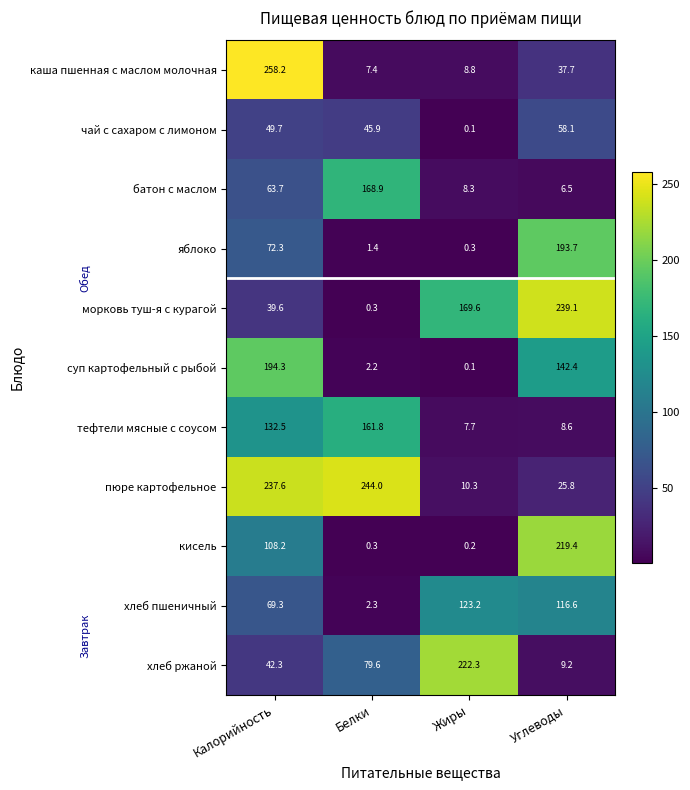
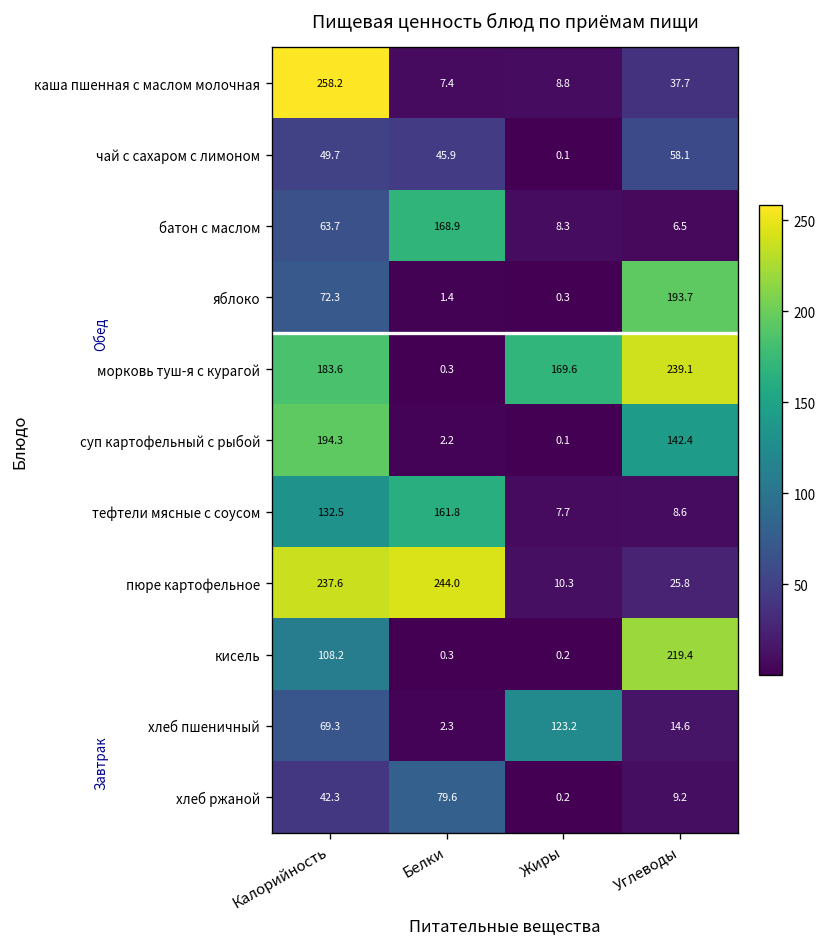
  {
    "каша пшенная с маслом молочная": {
      "Калорийность": 258.2,
      "Белки": 7.4,
      "Жиры": 8.8,
      "Углеводы": 37.7
    },
    "чай с сахаром с лимоном": {
      "Калорийность": 49.7,
      "Белки": 45.9,
      "Жиры": 0.1,
      "Углеводы": 58.1
    },
    "батон с маслом": {
      "Калорийность": 63.7,
      "Белки": 168.9,
      "Жиры": 8.3,
      "Углеводы": 6.5
    },
    "яблоко": {
      "Калорийность": 72.3,
      "Белки": 1.4,
      "Жиры": 0.3,
      "Углеводы": 193.7
    },
    "морковь туш-я с курагой": {
-     "Калорийность": 39.6,
+     "Калорийность": 183.6,
      "Белки": 0.3,
      "Жиры": 169.6,
      "Углеводы": 239.1
    },
    "суп картофельный с рыбой": {
      "Калорийность": 194.3,
      "Белки": 2.2,
      "Жиры": 0.1,
      "Углеводы": 142.4
    },
    "тефтели мясные с соусом": {
      "Калорийность": 132.5,
      "Белки": 161.8,
      "Жиры": 7.7,
      "Углеводы": 8.6
    },
    "пюре картофельное": {
      "Калорийность": 237.6,
      "Белки": 244.0,
      "Жиры": 10.3,
      "Углеводы": 25.8
    },
    "кисель": {
      "Калорийность": 108.2,
      "Белки": 0.3,
      "Жиры": 0.2,
      "Углеводы": 219.4
    },
    "хлеб пшеничный": {
      "Калорийность": 69.3,
      "Белки": 2.3,
      "Жиры": 123.2,
-     "Углеводы": 116.6
+     "Углеводы": 14.6
    },
    "хлеб ржаной": {
      "Калорийность": 42.3,
      "Белки": 79.6,
-     "Жиры": 222.3,
+     "Жиры": 0.2,
      "Углеводы": 9.2
    }
  }
